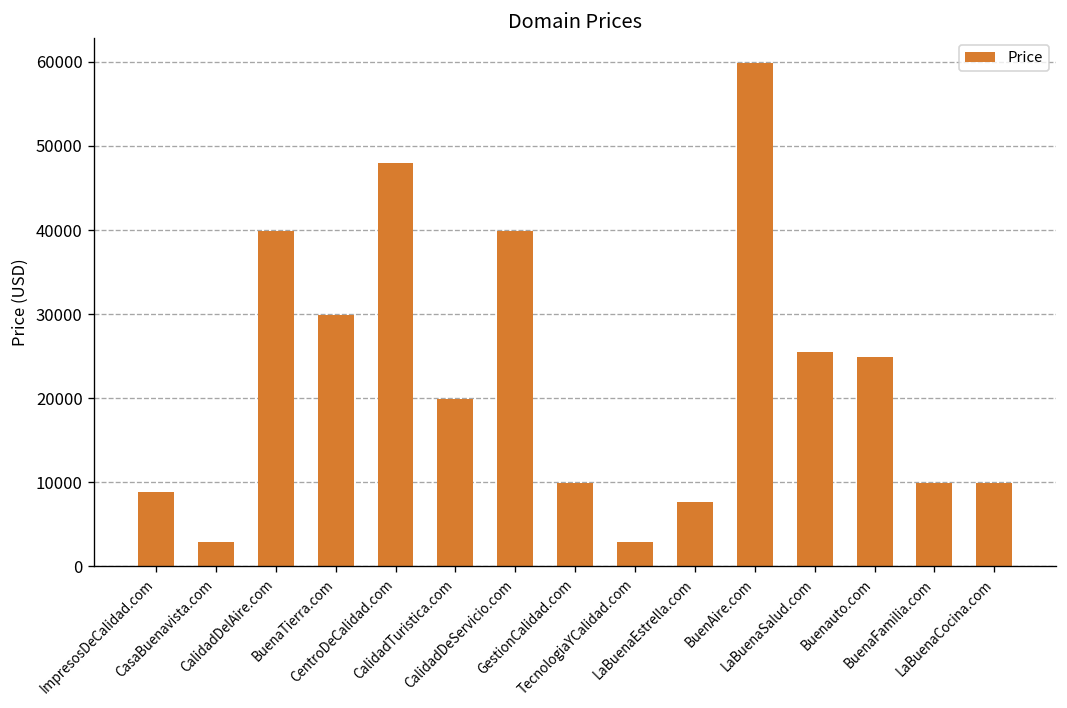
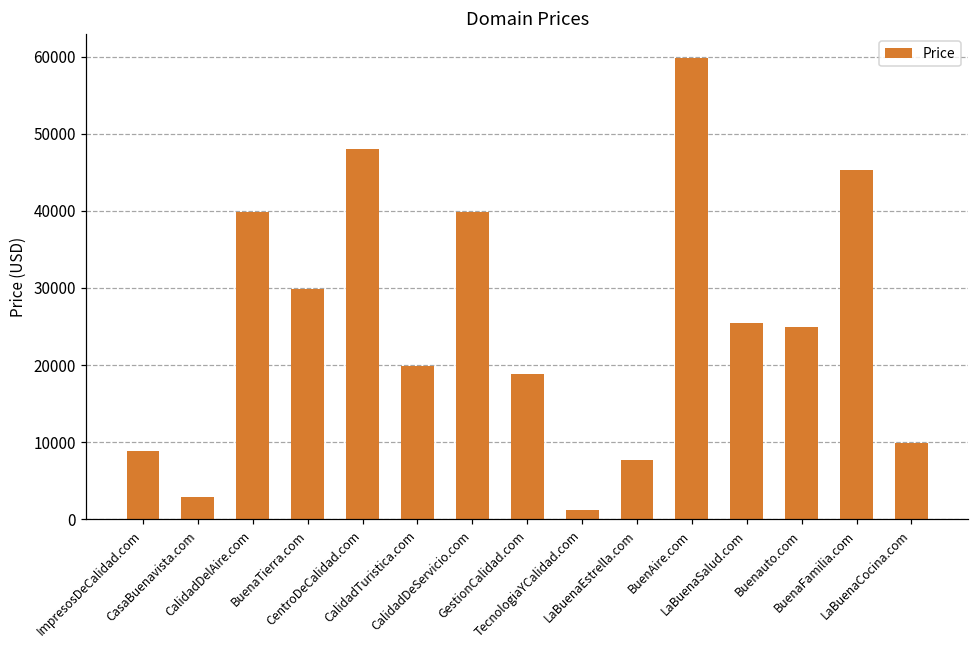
  {
    "ImpresosDeCalidad.com": 9000,
    "CasaBuenavista.com": 3000,
    "CalidadDelAire.com": 40000,
    "BuenaTierra.com": 30000,
    "CentroDeCalidad.com": 48000,
    "CalidadTuristica.com": 20000,
    "CalidadDeServicio.com": 40000,
-   "GestionCalidad.com": 10000,
-   "TecnologiaYCalidad.com": 3000,
+   "GestionCalidad.com": 19000,
+   "TecnologiaYCalidad.com": 1000,
    "LaBuenaEstrella.com": 8000,
    "BuenAire.com": 60000,
    "LaBuenaSalud.com": 25000,
    "Buenauto.com": 25000,
-   "BuenaFamilia.com": 10000,
+   "BuenaFamilia.com": 45000,
    "LaBuenaCocina.com": 10000
  }
